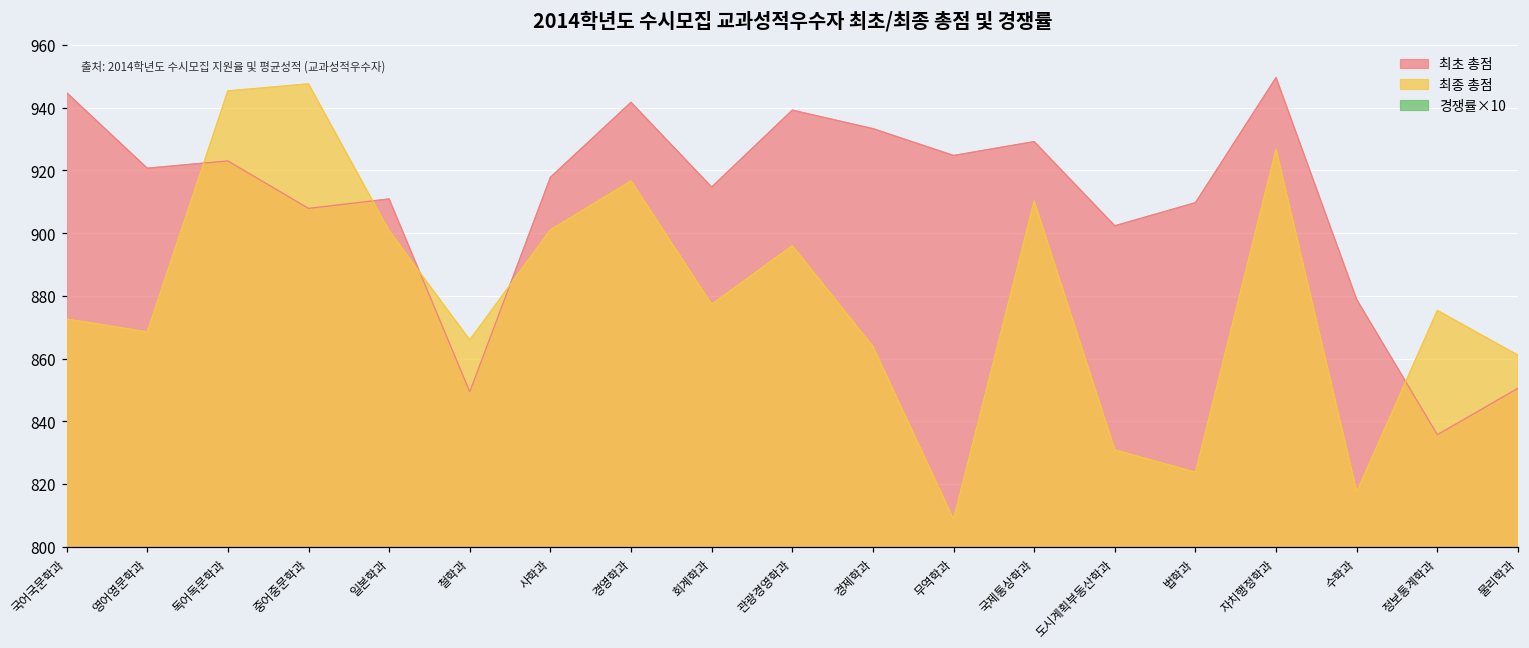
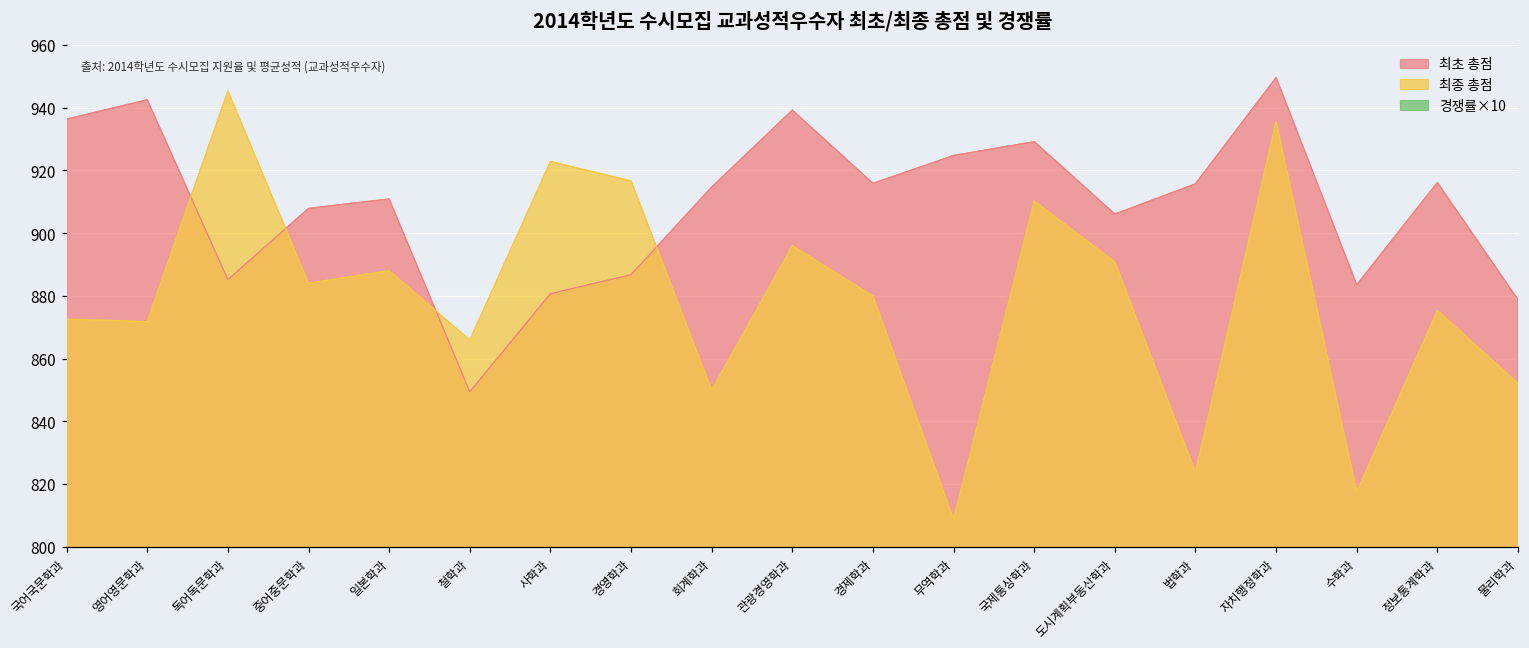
  {
    "최초 총점": {
-     "국어국문학과": 945,
-     "영어영문학과": 921,
-     "독어독문학과": 923,
+     "국어국문학과": 936,
+     "영어영문학과": 942,
+     "독어독문학과": 885,
      "중어중문학과": 908,
      "일본학과": 911,
      "철학과": 849,
-     "사학과": 918,
-     "경영학과": 942,
+     "사학과": 881,
+     "경영학과": 887,
      "회계학과": 915,
      "관광경영학과": 939,
-     "경제학과": 933,
+     "경제학과": 916,
      "무역학과": 925,
      "국제통상학과": 929,
-     "도시계획부동산학과": 902,
-     "법학과": 910,
+     "도시계획부동산학과": 906,
+     "법학과": 916,
      "자치행정학과": 950,
-     "수학과": 879,
-     "정보통계학과": 836,
-     "물리학과": 851
+     "수학과": 884,
+     "정보통계학과": 916,
+     "물리학과": 879
    },
    "최종 총점": {
      "국어국문학과": 873,
-     "영어영문학과": 868,
+     "영어영문학과": 872,
      "독어독문학과": 945,
-     "중어중문학과": 948,
-     "일본학과": 901,
+     "중어중문학과": 884,
+     "일본학과": 888,
      "철학과": 866,
-     "사학과": 901,
+     "사학과": 923,
      "경영학과": 917,
-     "회계학과": 877,
+     "회계학과": 850,
      "관광경영학과": 896,
-     "경제학과": 864,
+     "경제학과": 880,
      "무역학과": 809,
      "국제통상학과": 910,
-     "도시계획부동산학과": 831,
+     "도시계획부동산학과": 891,
      "법학과": 824,
-     "자치행정학과": 927,
+     "자치행정학과": 936,
      "수학과": 817,
      "정보통계학과": 875,
-     "물리학과": 861
+     "물리학과": 852
    }
  }
